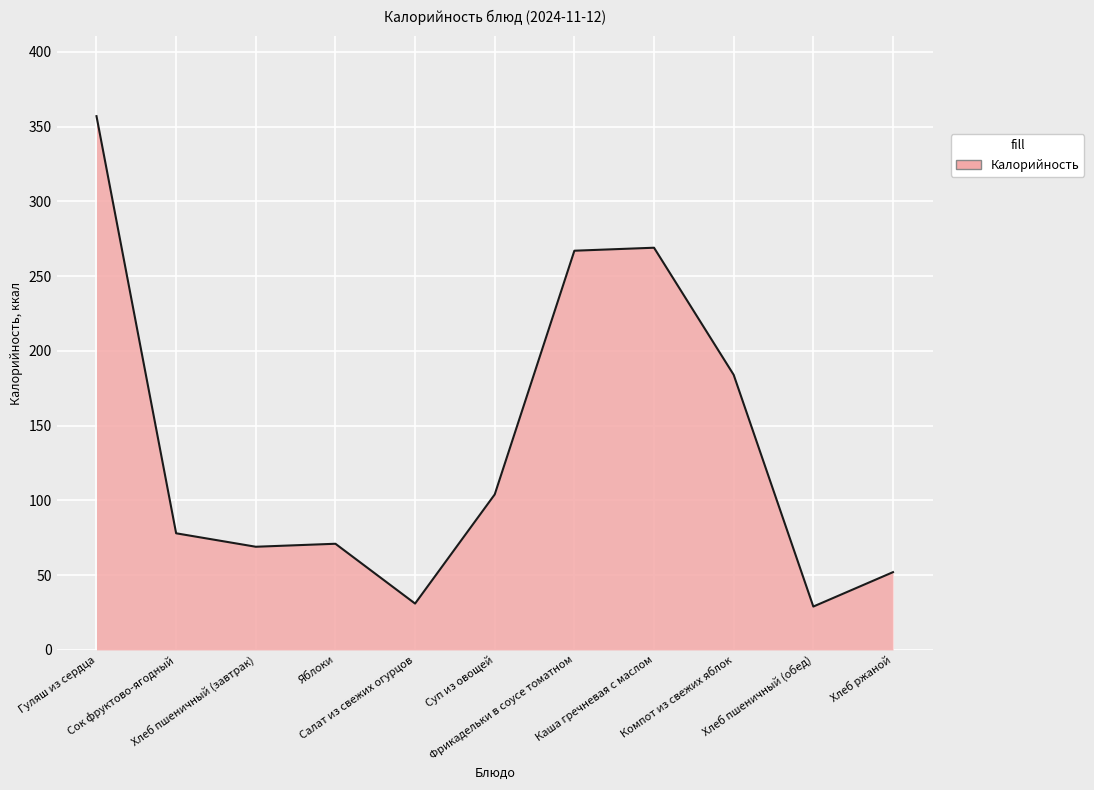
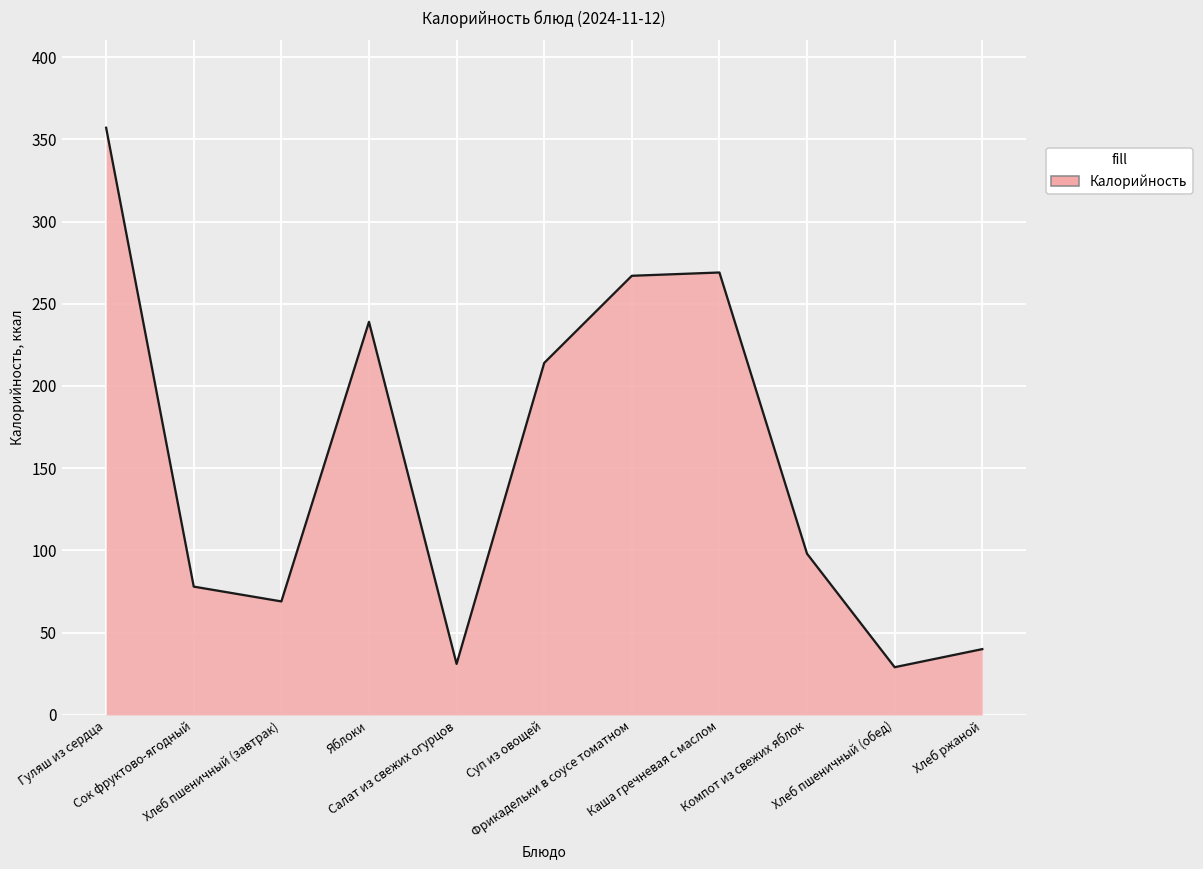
  {
    "Гуляш из сердца": 357,
    "Сок фруктово-ягодный": 78,
    "Хлеб пшеничный (завтрак)": 69,
-   "Яблоки": 71,
+   "Яблоки": 239,
    "Салат из свежих огурцов": 31,
-   "Суп из овощей": 104,
+   "Суп из овощей": 214,
    "Фрикадельки в соусе томатном": 267,
    "Каша гречневая с маслом": 269,
-   "Компот из свежих яблок": 184,
+   "Компот из свежих яблок": 98,
    "Хлеб пшеничный (обед)": 29,
-   "Хлеб ржаной": 52
+   "Хлеб ржаной": 40
  }
